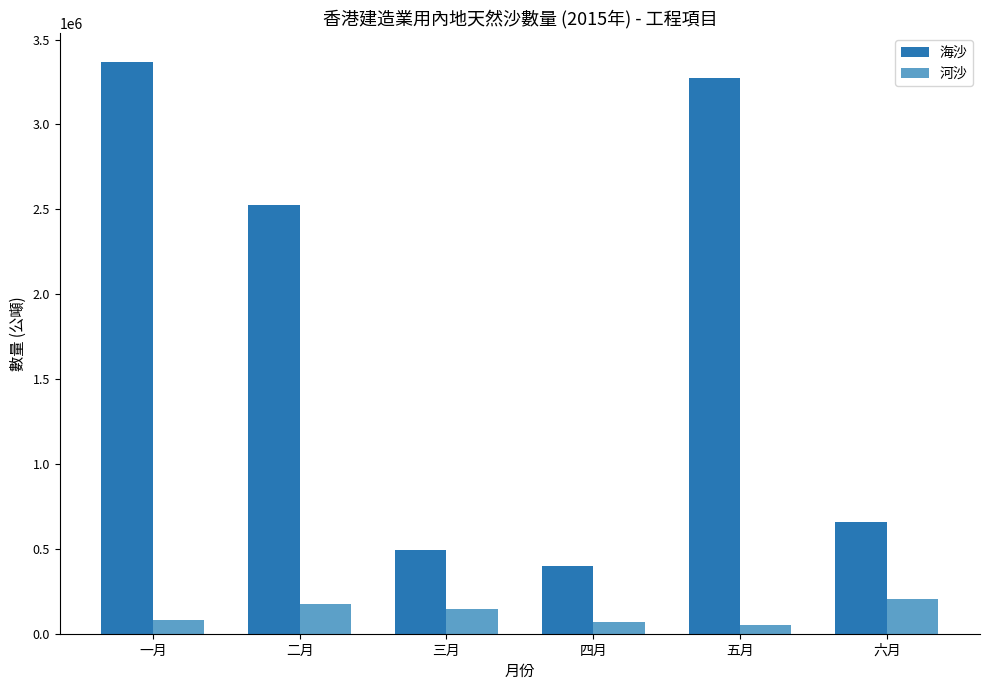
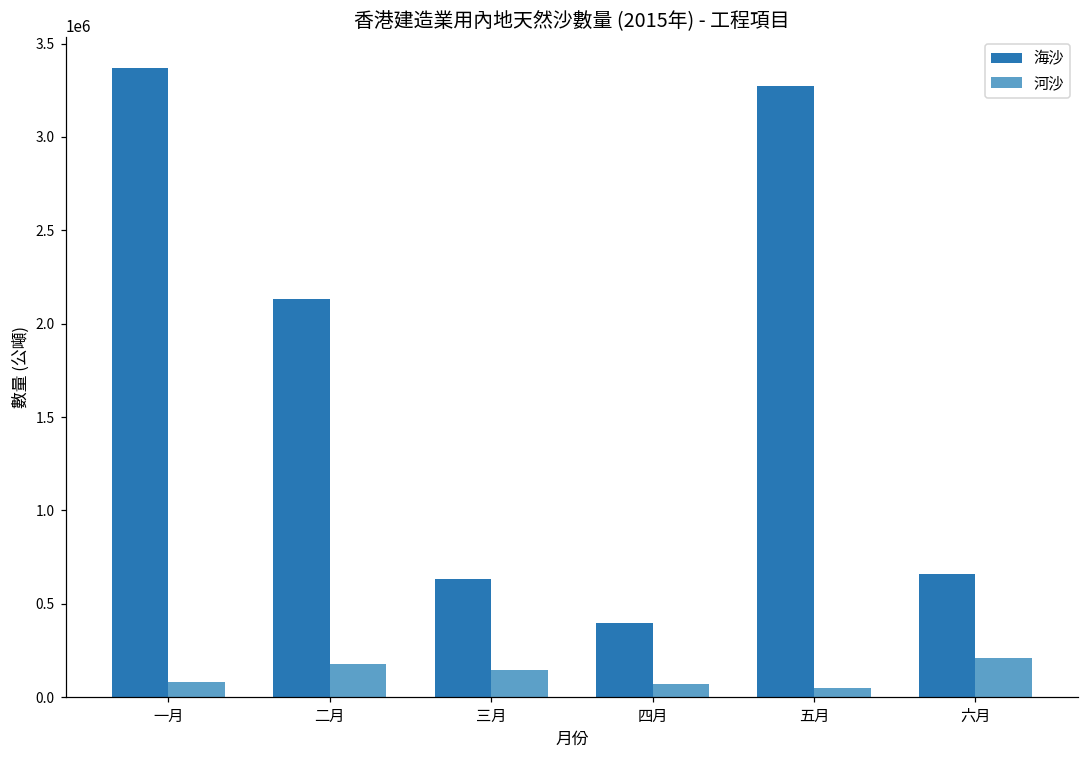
  {
    "海沙": {
      "一月": 3370000,
-     "二月": 2530000,
-     "三月": 490000,
+     "二月": 2130000,
+     "三月": 630000,
      "四月": 400000,
      "五月": 3270000,
      "六月": 660000
    },
    "河沙": {
      "一月": 80000,
      "二月": 180000,
      "三月": 150000,
      "四月": 70000,
      "五月": 50000,
      "六月": 210000
    }
  }
